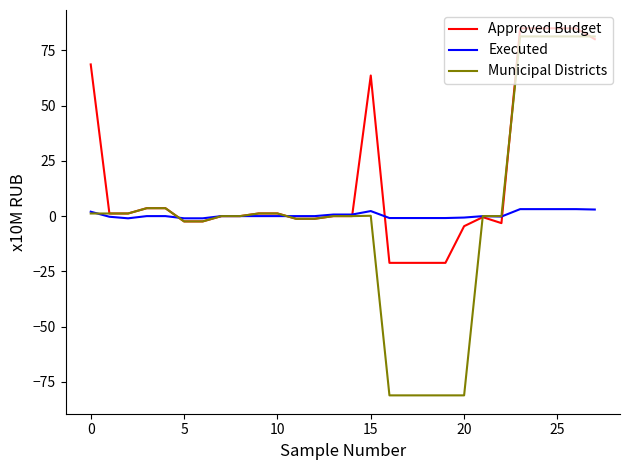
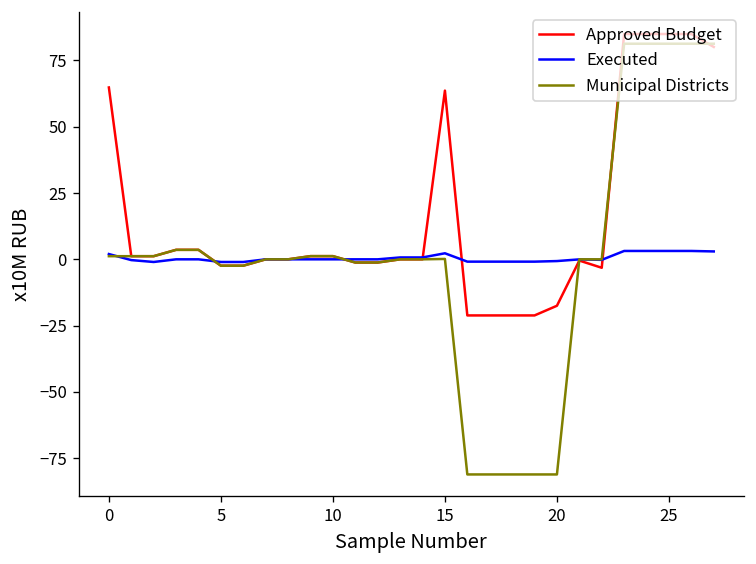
  {
    "Approved Budget": {
-     "0": 69,
+     "0": 65,
      "15": 64,
-     "20": -5
+     "20": -18
    },
    "Executed": {
      "5": -1,
      "10": 0,
      "15": 2,
      "20": -1,
      "25": 3
    },
    "Municipal Districts": {
      "15": 0,
      "20": -81
    }
  }
